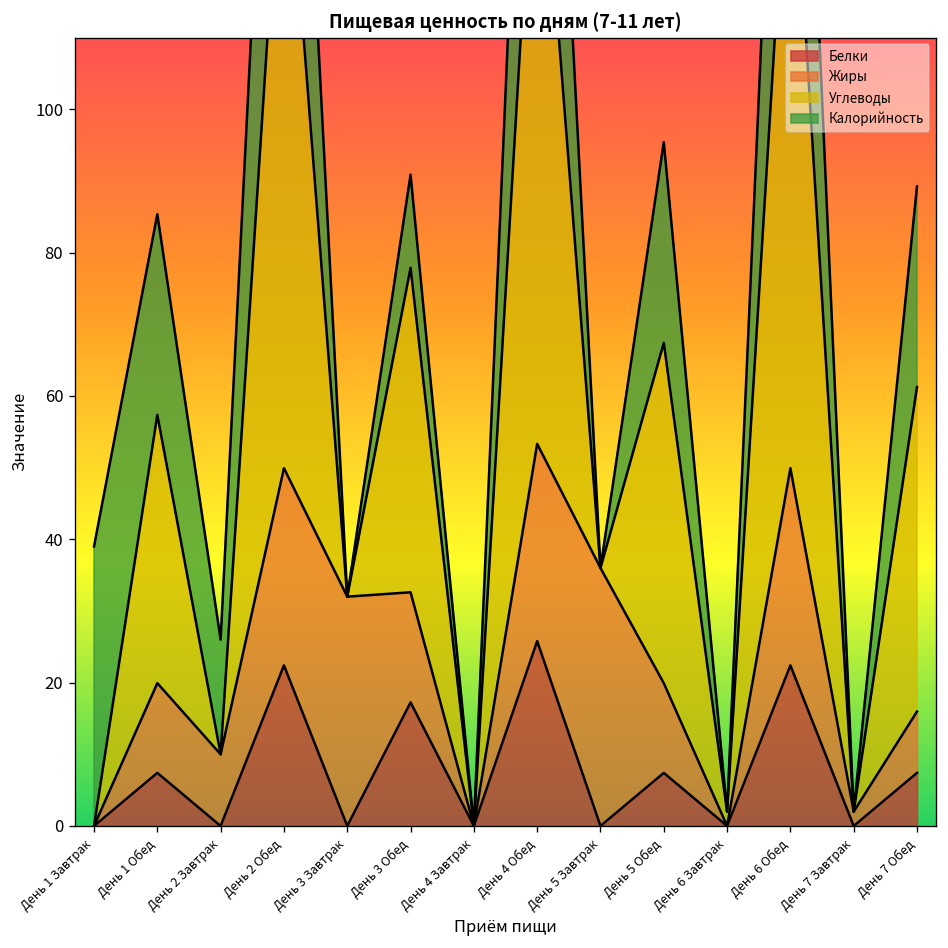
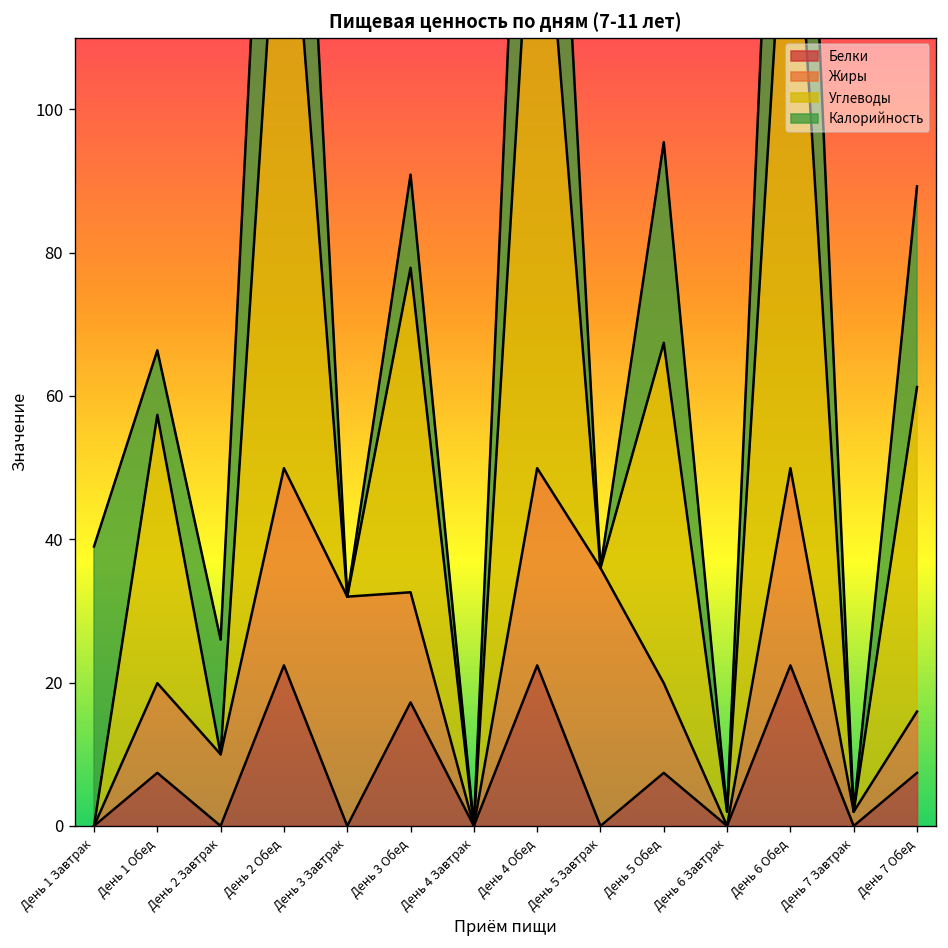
  {
    "Белки": {
      "День 1 Обед": 7,
      "День 2 Завтрак": 0,
      "День 2 Обед": 22,
      "День 3 Завтрак": 0,
      "День 3 Обед": 17,
-     "День 4 Обед": 26,
+     "День 4 Обед": 22,
      "День 5 Завтрак": 0,
      "День 5 Обед": 7,
      "День 6 Обед": 22,
      "День 7 Завтрак": 0,
      "День 7 Обед": 7
    },
    "Жиры": {
      "День 1 Обед": 13,
      "День 2 Обед": 28,
      "День 3 Обед": 15,
      "День 4 Обед": 28,
      "День 5 Обед": 13,
      "День 6 Обед": 28,
      "День 7 Обед": 9
    },
    "Углеводы": {
      "День 1 Обед": 37,
      "День 3 Обед": 45,
      "День 5 Обед": 47,
      "День 7 Обед": 45
    },
    "Калорийность": {
      "День 1 Завтрак": 39,
-     "День 1 Обед": 28,
+     "День 1 Обед": 9,
      "День 2 Завтрак": 16,
      "День 3 Обед": 13,
      "День 5 Обед": 28,
      "День 7 Обед": 28
    }
  }
